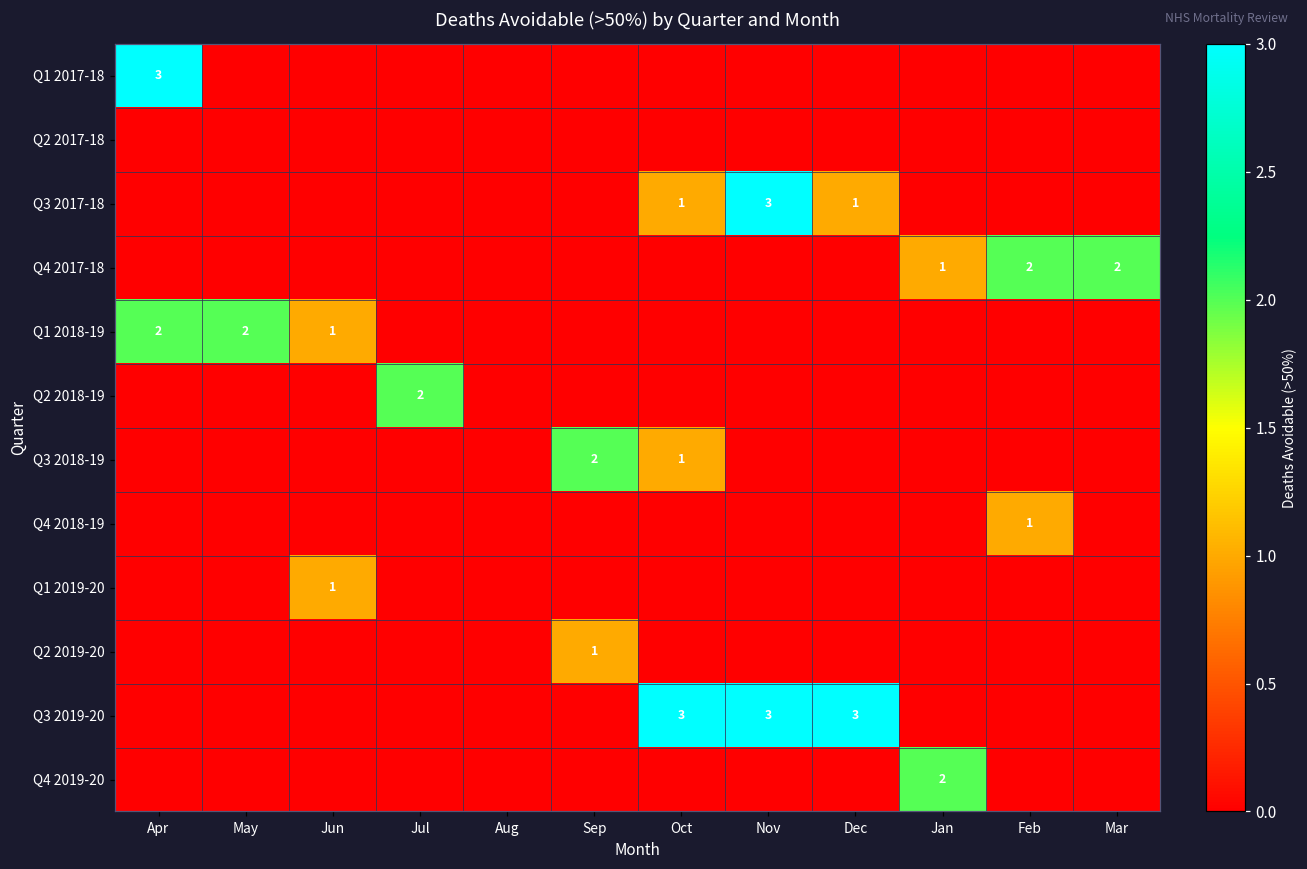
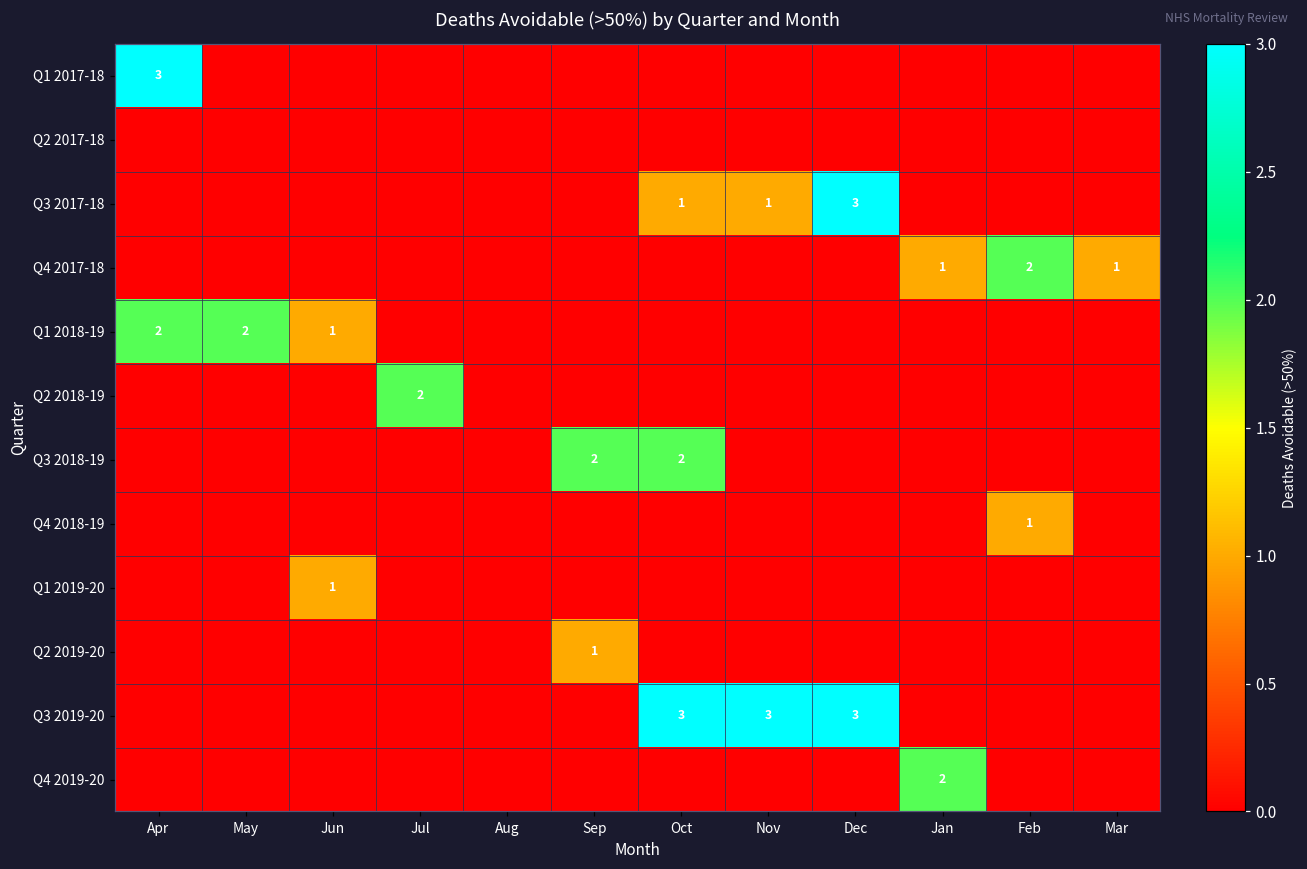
  {
    "Q1 2017-18": {
      "Apr": 3
    },
    "Q3 2017-18": {
      "Oct": 1,
-     "Nov": 3,
-     "Dec": 1
+     "Nov": 1,
+     "Dec": 3
    },
    "Q4 2017-18": {
      "Jan": 1,
      "Feb": 2,
-     "Mar": 2
+     "Mar": 1
    },
    "Q1 2018-19": {
      "Apr": 2,
      "May": 2,
      "Jun": 1
    },
    "Q2 2018-19": {
      "Jul": 2
    },
    "Q3 2018-19": {
      "Sep": 2,
-     "Oct": 1
+     "Oct": 2
    },
    "Q4 2018-19": {
      "Feb": 1
    },
    "Q1 2019-20": {
      "Jun": 1
    },
    "Q2 2019-20": {
      "Sep": 1
    },
    "Q3 2019-20": {
      "Oct": 3,
      "Nov": 3,
      "Dec": 3
    },
    "Q4 2019-20": {
      "Jan": 2
    }
  }
